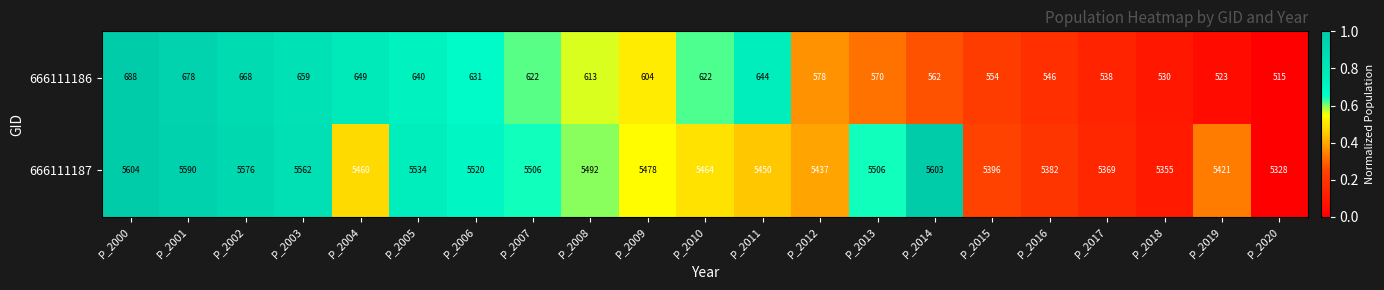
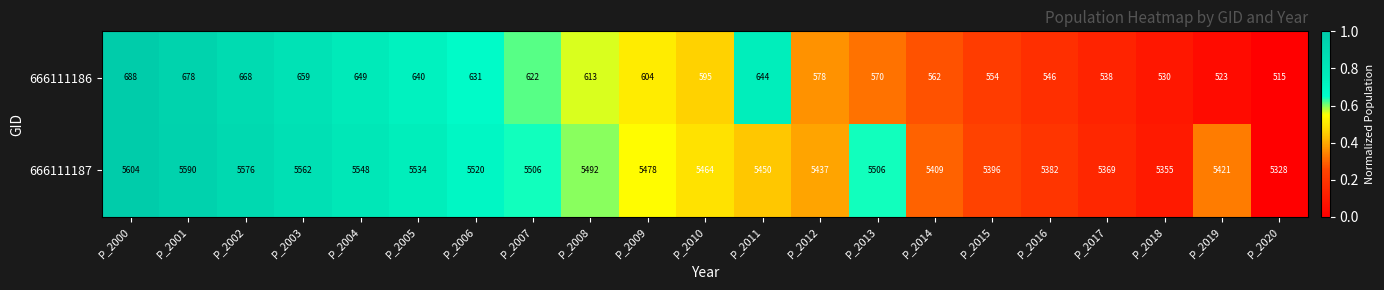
  {
    "666111186": {
      "P_2000": 688,
      "P_2001": 678,
      "P_2002": 668,
      "P_2003": 659,
      "P_2004": 649,
      "P_2005": 640,
      "P_2006": 631,
      "P_2007": 622,
      "P_2008": 613,
      "P_2009": 604,
-     "P_2010": 622,
+     "P_2010": 595,
      "P_2011": 644,
      "P_2012": 578,
      "P_2013": 570,
      "P_2014": 562,
      "P_2015": 554,
      "P_2016": 546,
      "P_2017": 538,
      "P_2018": 530,
      "P_2019": 523,
      "P_2020": 515
    },
    "666111187": {
      "P_2000": 5604,
      "P_2001": 5590,
      "P_2002": 5576,
      "P_2003": 5562,
-     "P_2004": 5460,
+     "P_2004": 5548,
      "P_2005": 5534,
      "P_2006": 5520,
      "P_2007": 5506,
      "P_2008": 5492,
      "P_2009": 5478,
      "P_2010": 5464,
      "P_2011": 5450,
      "P_2012": 5437,
      "P_2013": 5506,
-     "P_2014": 5603,
+     "P_2014": 5409,
      "P_2015": 5396,
      "P_2016": 5382,
      "P_2017": 5369,
      "P_2018": 5355,
      "P_2019": 5421,
      "P_2020": 5328
    }
  }
